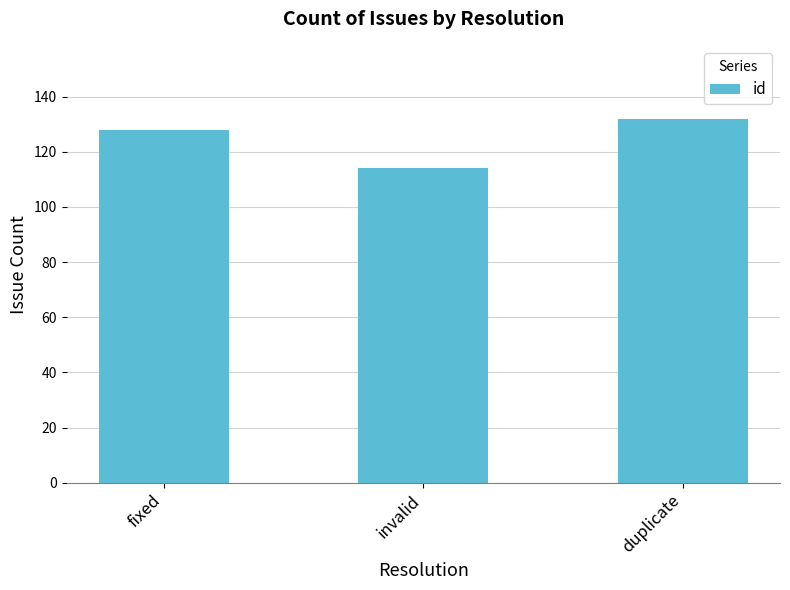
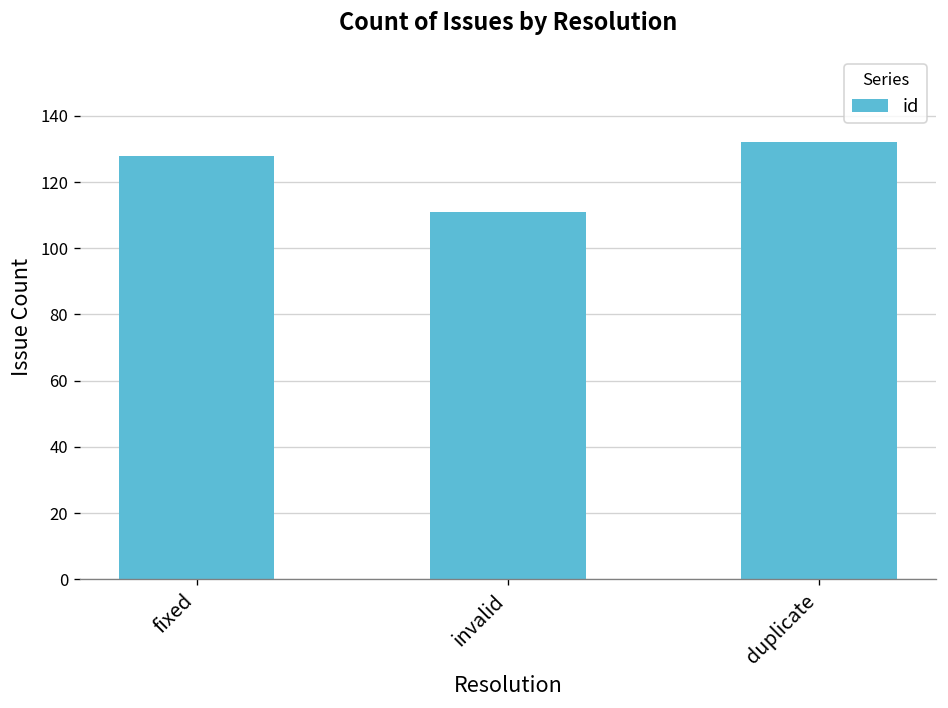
  {
    "fixed": 128,
-   "invalid": 114,
+   "invalid": 111,
    "duplicate": 132
  }
